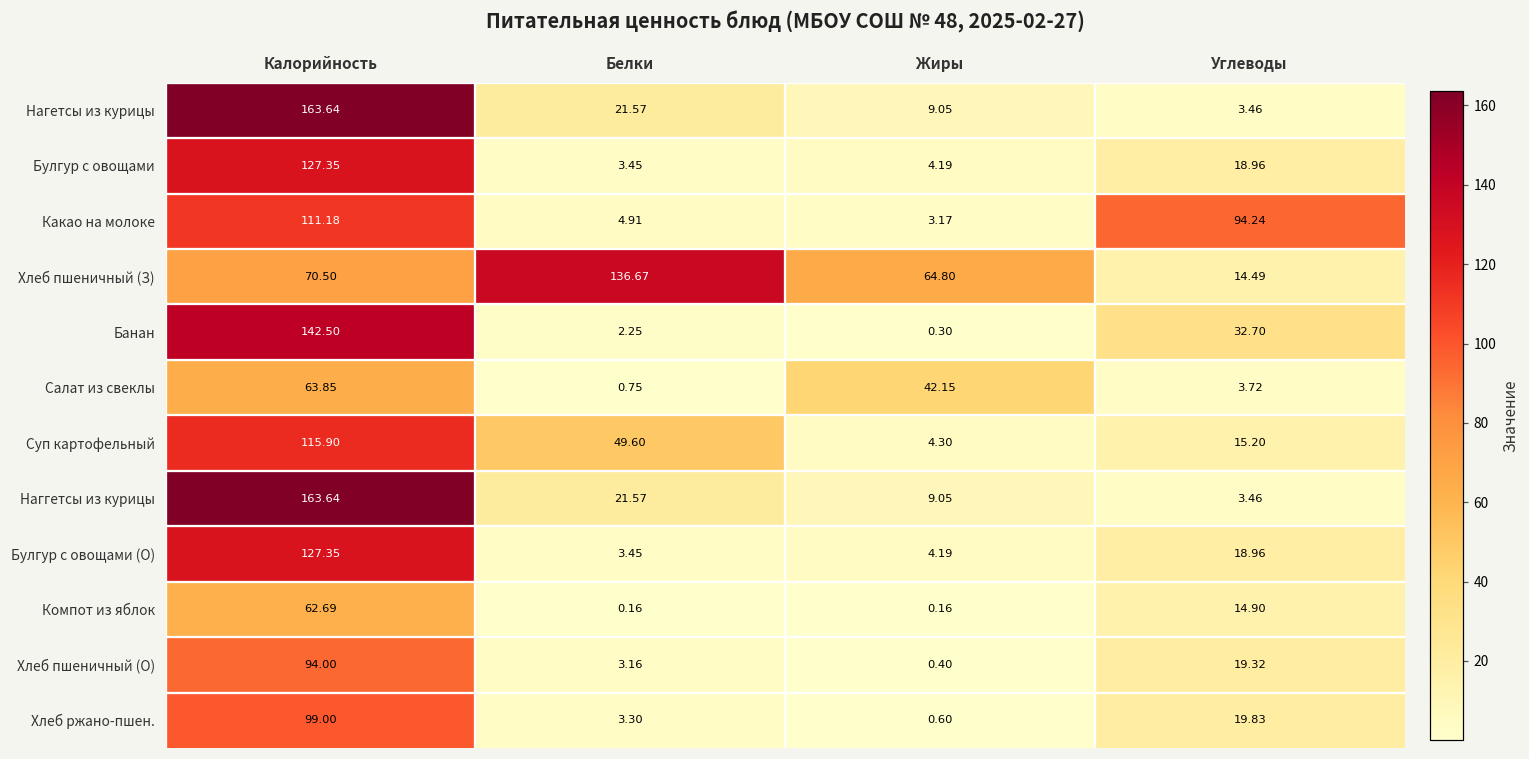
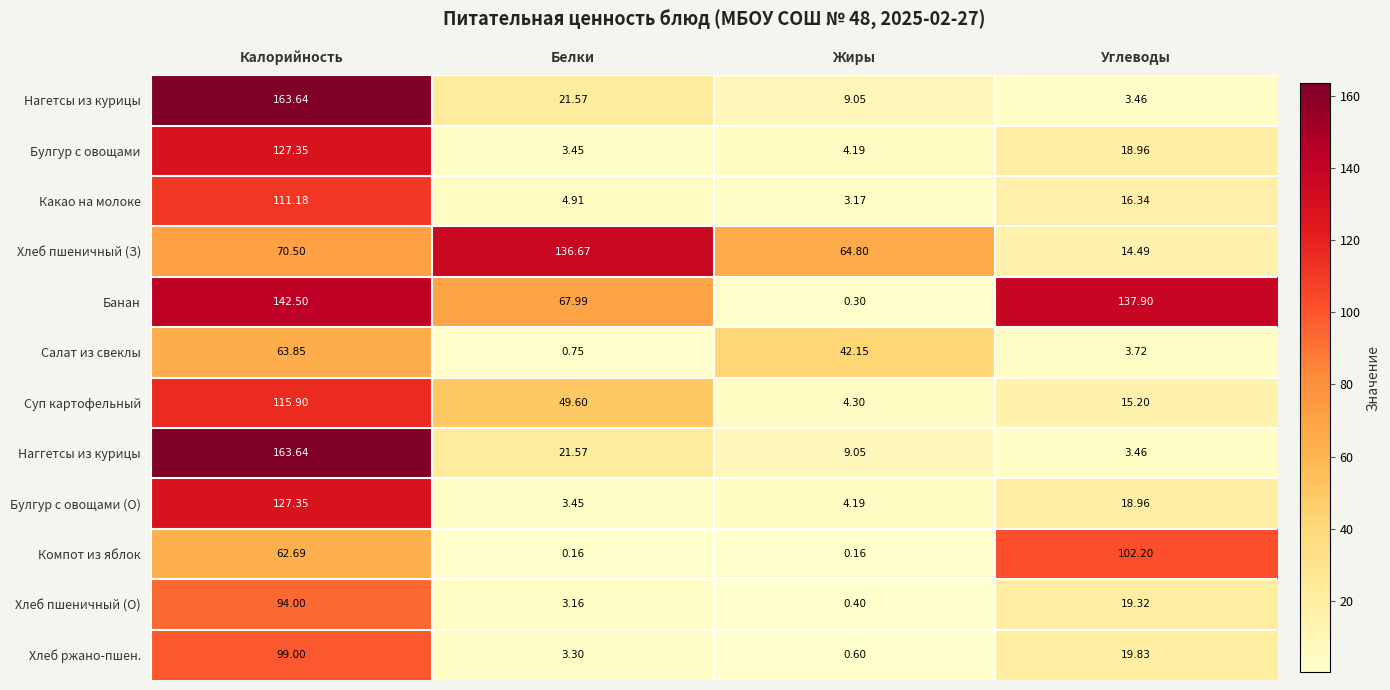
  {
    "Нагетсы из курицы": {
      "Калорийность": 163.64,
      "Белки": 21.57,
      "Жиры": 9.05,
      "Углеводы": 3.46
    },
    "Булгур с овощами": {
      "Калорийность": 127.35,
      "Белки": 3.45,
      "Жиры": 4.19,
      "Углеводы": 18.96
    },
    "Какао на молоке": {
      "Калорийность": 111.18,
      "Белки": 4.91,
      "Жиры": 3.17,
-     "Углеводы": 94.24
+     "Углеводы": 16.34
    },
    "Хлеб пшеничный (З)": {
      "Калорийность": 70.50,
      "Белки": 136.67,
      "Жиры": 64.80,
      "Углеводы": 14.49
    },
    "Банан": {
      "Калорийность": 142.50,
-     "Белки": 2.25,
+     "Белки": 67.99,
      "Жиры": 0.30,
-     "Углеводы": 32.70
+     "Углеводы": 137.90
    },
    "Салат из свеклы": {
      "Калорийность": 63.85,
      "Белки": 0.75,
      "Жиры": 42.15,
      "Углеводы": 3.72
    },
    "Суп картофельный": {
      "Калорийность": 115.90,
      "Белки": 49.60,
      "Жиры": 4.30,
      "Углеводы": 15.20
    },
    "Наггетсы из курицы": {
      "Калорийность": 163.64,
      "Белки": 21.57,
      "Жиры": 9.05,
      "Углеводы": 3.46
    },
    "Булгур с овощами (О)": {
      "Калорийность": 127.35,
      "Белки": 3.45,
      "Жиры": 4.19,
      "Углеводы": 18.96
    },
    "Компот из яблок": {
      "Калорийность": 62.69,
      "Белки": 0.16,
      "Жиры": 0.16,
-     "Углеводы": 14.90
+     "Углеводы": 102.20
    },
    "Хлеб пшеничный (О)": {
      "Калорийность": 94.00,
      "Белки": 3.16,
      "Жиры": 0.40,
      "Углеводы": 19.32
    },
    "Хлеб ржано-пшен.": {
      "Калорийность": 99.00,
      "Белки": 3.30,
      "Жиры": 0.60,
      "Углеводы": 19.83
    }
  }
